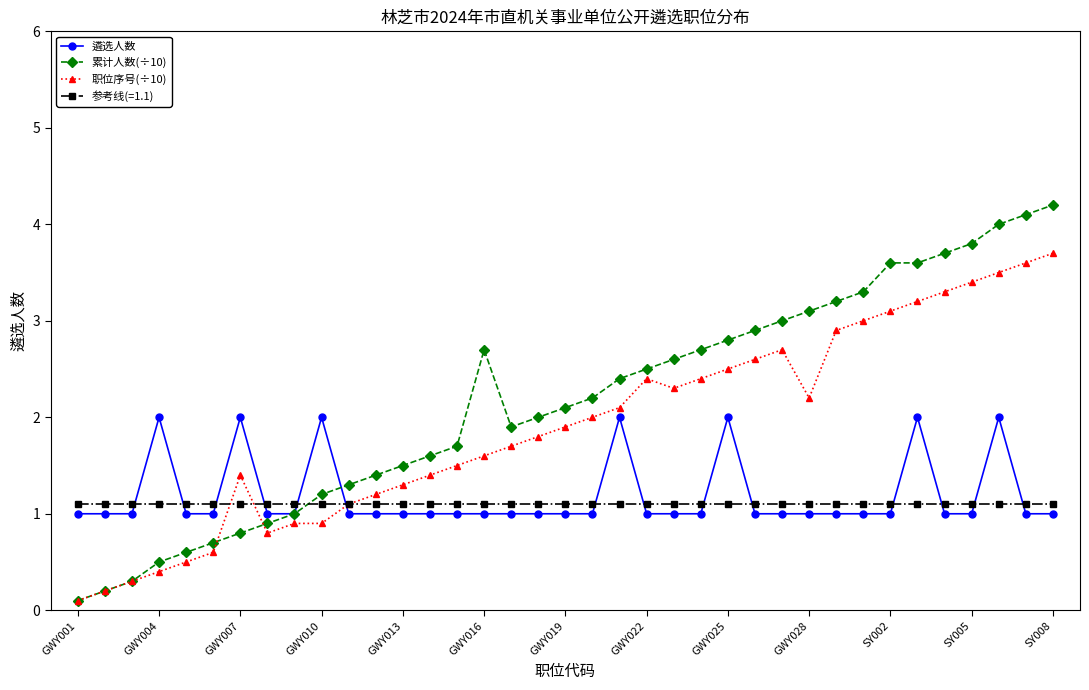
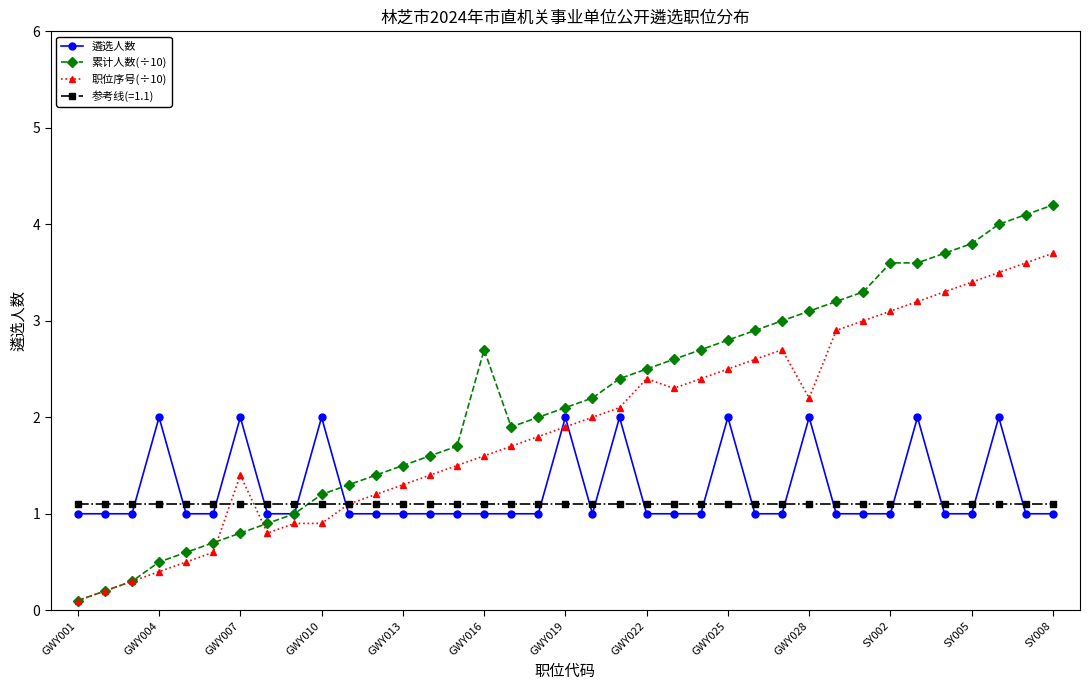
  {
    "遴选人数": {
      "GWY001": 1,
      "GWY004": 2,
      "GWY007": 2,
      "GWY010": 2,
      "GWY013": 1,
      "GWY016": 1,
-     "GWY019": 1,
+     "GWY019": 2,
      "GWY022": 1,
      "GWY025": 2,
-     "GWY028": 1,
+     "GWY028": 2,
      "SY002": 1,
      "SY005": 1,
      "SY008": 1
    },
    "累计人数(÷10)": {
      "GWY004": 0.5,
      "GWY007": 0.8,
      "GWY010": 1.2,
      "GWY013": 1.5,
      "GWY016": 2.7,
      "GWY019": 2.1,
      "GWY022": 2.5,
      "GWY025": 2.8,
      "GWY028": 3.1,
      "SY002": 3.6,
      "SY005": 3.8,
      "SY008": 4.2
    },
    "职位序号(÷10)": {
      "GWY004": 0.4,
      "GWY007": 1.4,
      "GWY010": 0.9,
      "GWY013": 1.3,
      "GWY016": 1.6,
      "GWY019": 1.9,
      "GWY022": 2.4,
      "GWY025": 2.5,
      "GWY028": 2.2,
      "SY002": 3.1,
      "SY005": 3.4,
      "SY008": 3.7
    },
    "参考线(=1.1)": {
      "GWY001": 1.1,
      "GWY004": 1.1,
      "GWY007": 1.1,
      "GWY010": 1.1,
      "GWY013": 1.1,
      "GWY016": 1.1,
      "GWY019": 1.1,
      "GWY022": 1.1,
      "GWY025": 1.1,
      "GWY028": 1.1,
      "SY002": 1.1,
      "SY005": 1.1,
      "SY008": 1.1
    }
  }
